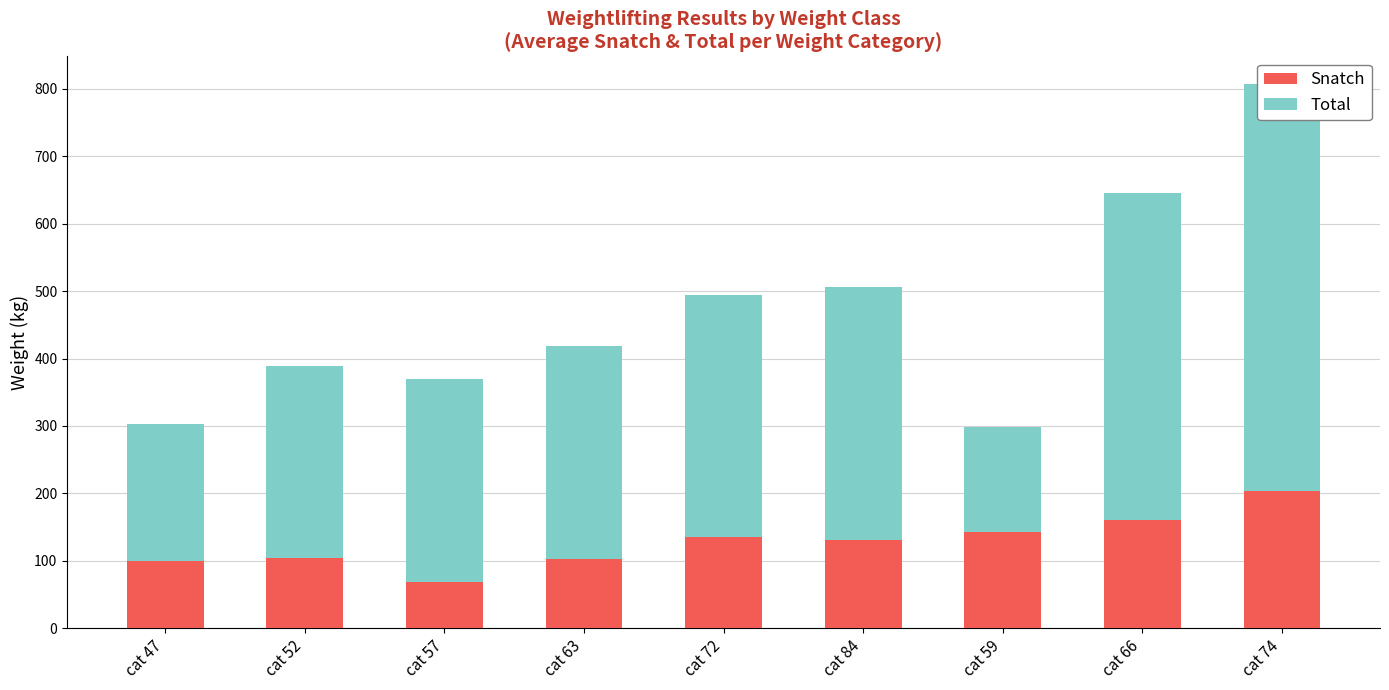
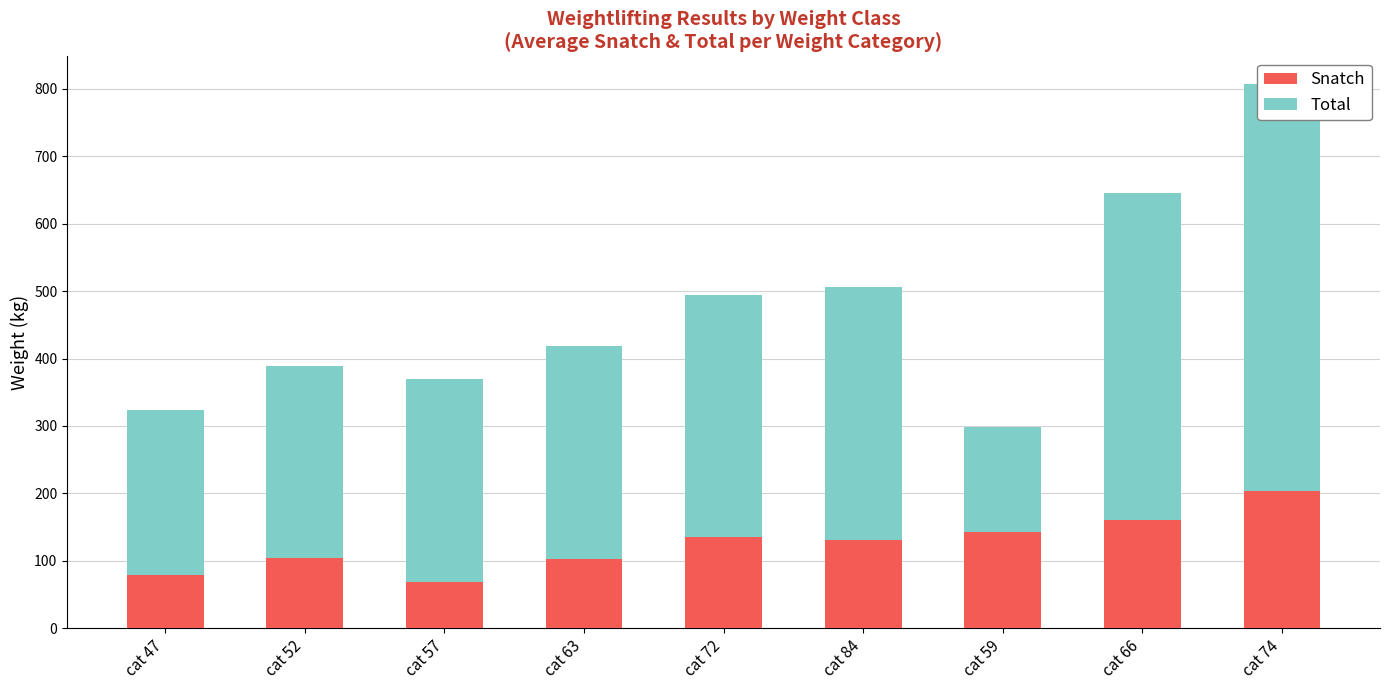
  {
    "Snatch": {
-     "cat 47": 100,
+     "cat 47": 80,
      "cat 52": 100,
      "cat 57": 70,
      "cat 63": 100,
      "cat 72": 140,
      "cat 84": 130,
      "cat 59": 140,
      "cat 66": 160,
      "cat 74": 200
    },
    "Total": {
-     "cat 47": 200,
+     "cat 47": 250,
      "cat 52": 290,
      "cat 57": 300,
      "cat 63": 320,
      "cat 72": 360,
      "cat 84": 370,
      "cat 59": 150,
      "cat 66": 490
    }
  }
